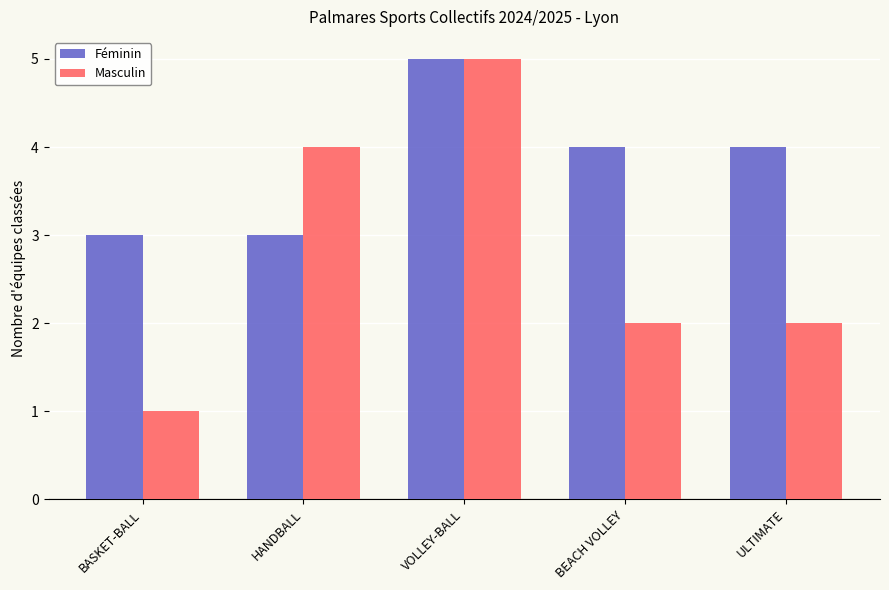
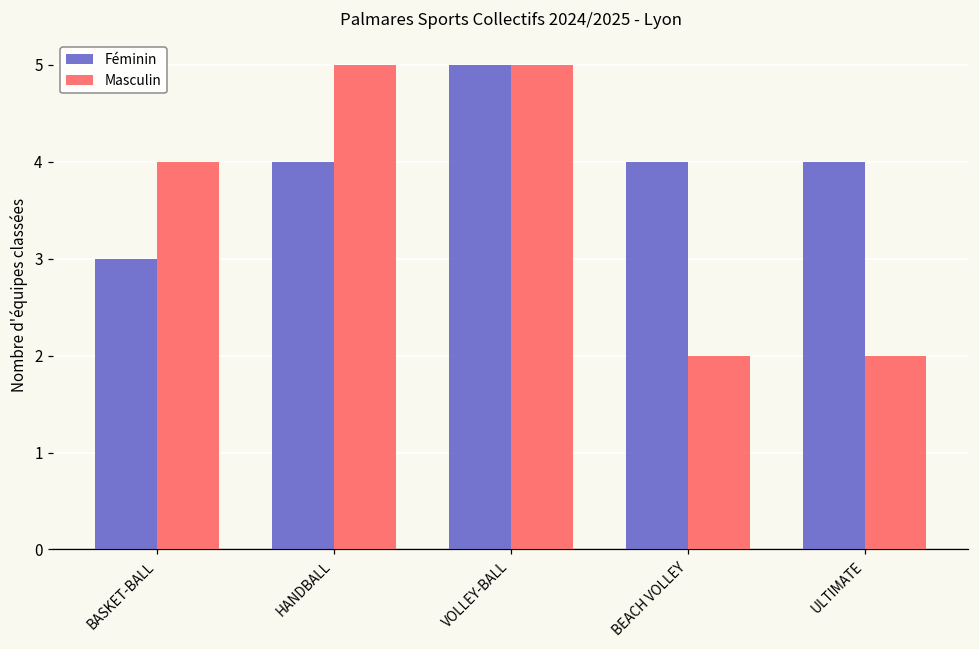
  {
    "Féminin": {
      "BASKET-BALL": 3,
-     "HANDBALL": 3,
+     "HANDBALL": 4,
      "VOLLEY-BALL": 5,
      "BEACH VOLLEY": 4,
      "ULTIMATE": 4
    },
    "Masculin": {
-     "BASKET-BALL": 1,
-     "HANDBALL": 4,
+     "BASKET-BALL": 4,
+     "HANDBALL": 5,
      "VOLLEY-BALL": 5,
      "BEACH VOLLEY": 2,
      "ULTIMATE": 2
    }
  }
